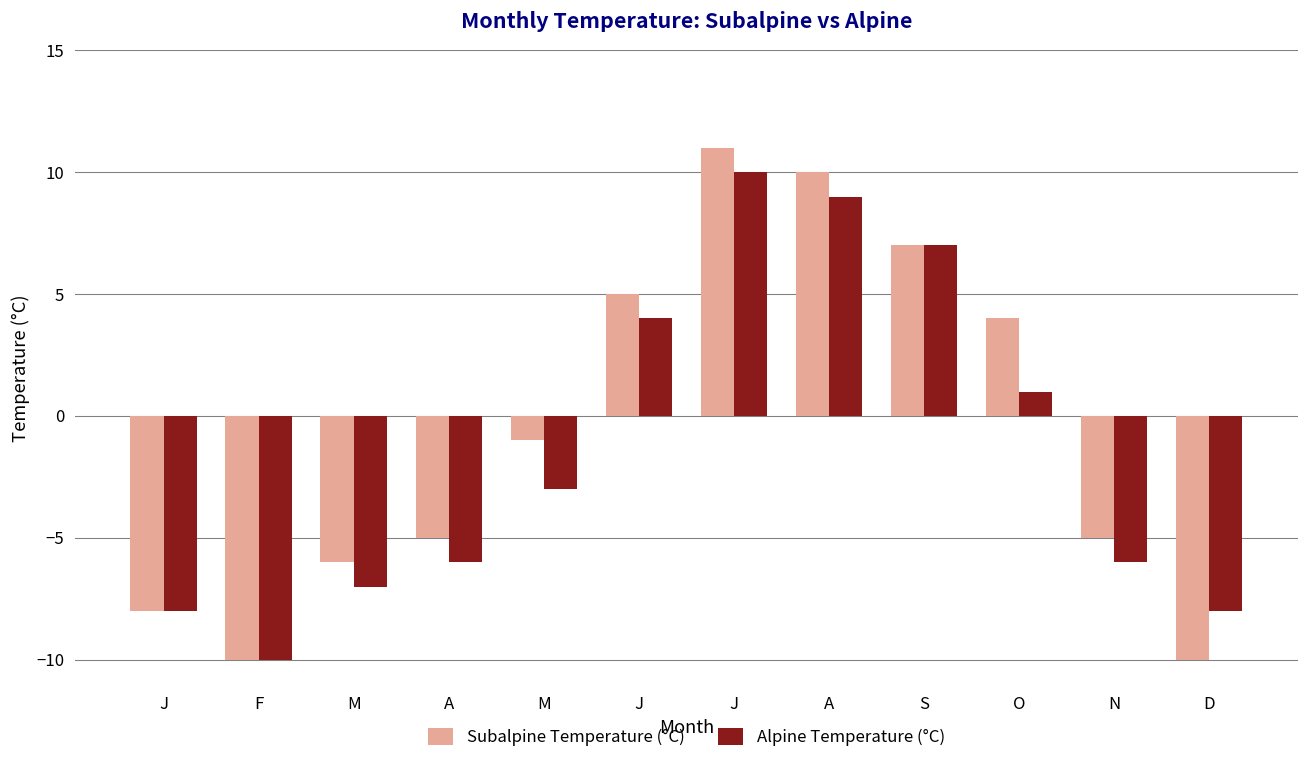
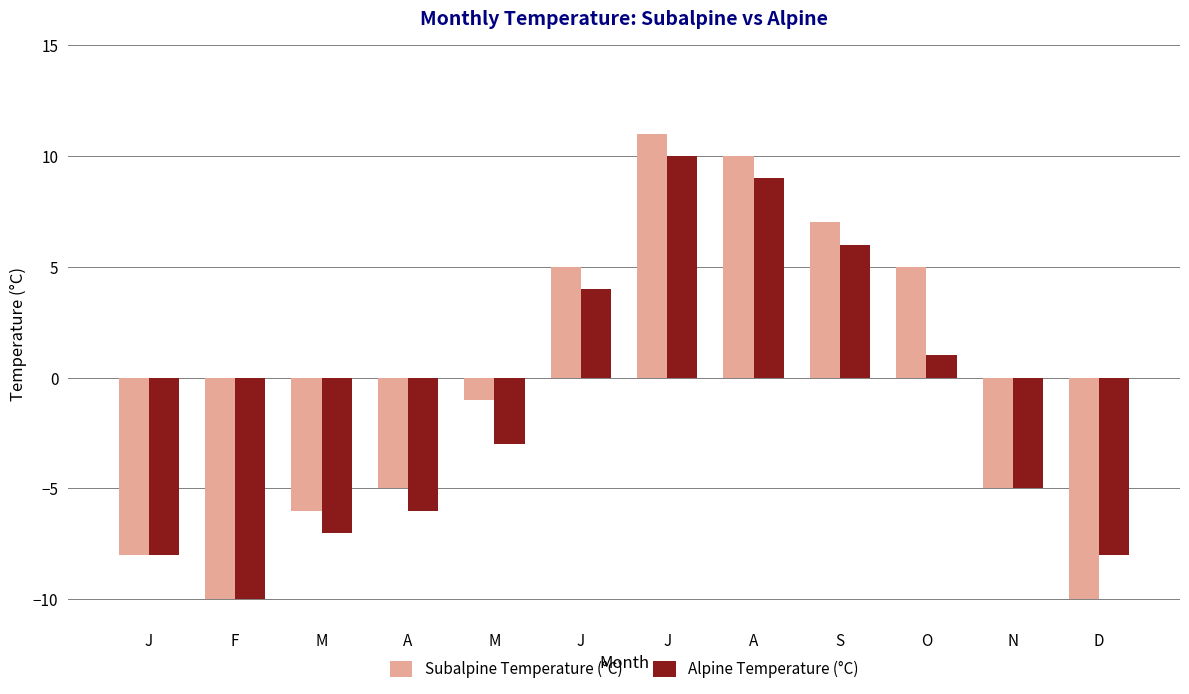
  {
    "Subalpine Temperature (°C)": {
      "F": -10,
      "S": 7,
-     "O": 4,
+     "O": 5,
      "N": -5,
      "D": -10
    },
    "Alpine Temperature (°C)": {
      "F": -10,
-     "S": 7,
+     "S": 6,
      "O": 1,
-     "N": -6,
+     "N": -5,
      "D": -8
    }
  }
